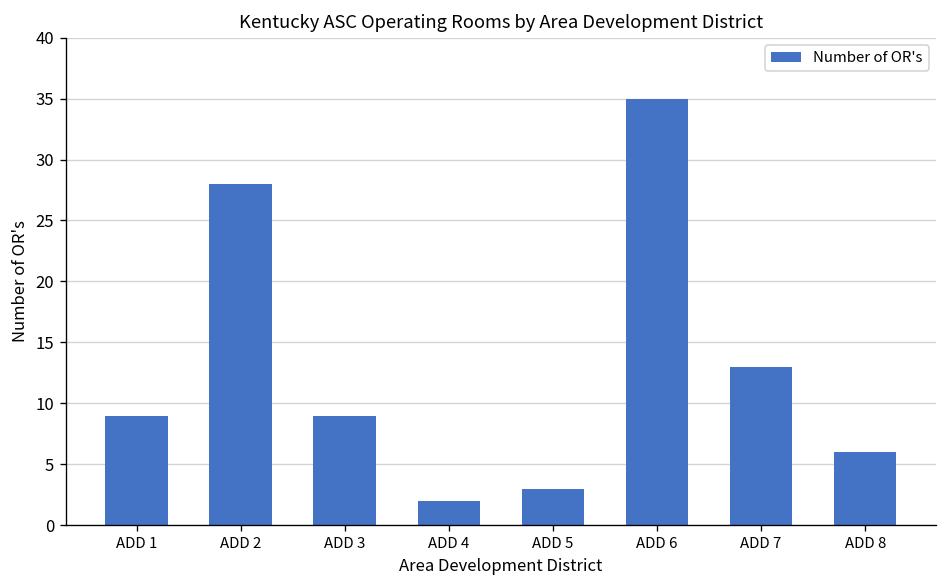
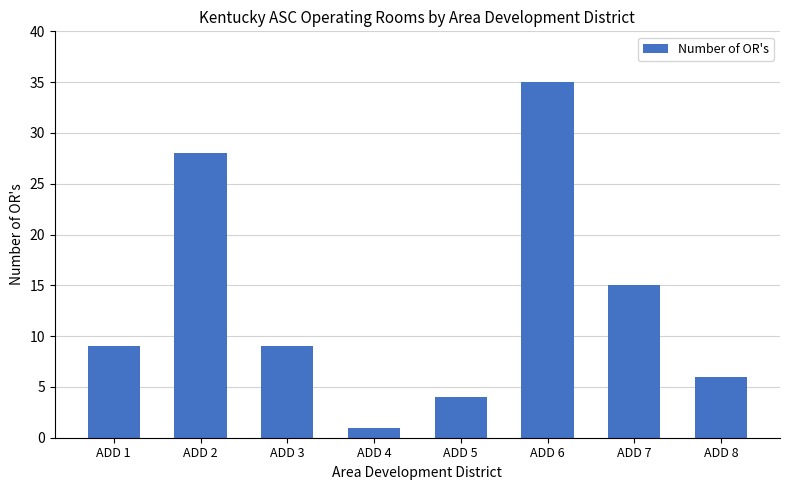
  {
    "ADD 1": 9,
    "ADD 2": 28,
    "ADD 3": 9,
-   "ADD 4": 2,
-   "ADD 5": 3,
+   "ADD 4": 1,
+   "ADD 5": 4,
    "ADD 6": 35,
-   "ADD 7": 13,
+   "ADD 7": 15,
    "ADD 8": 6
  }
